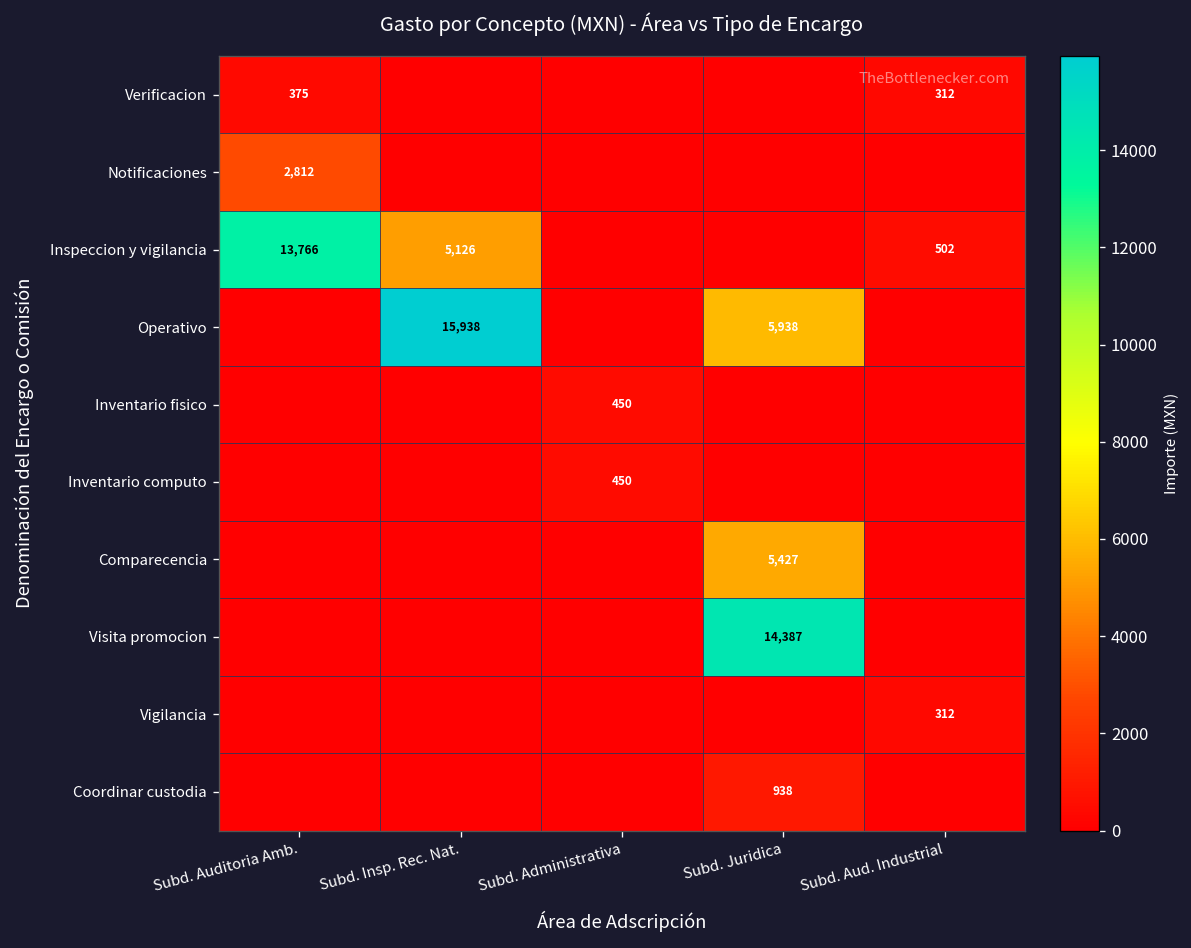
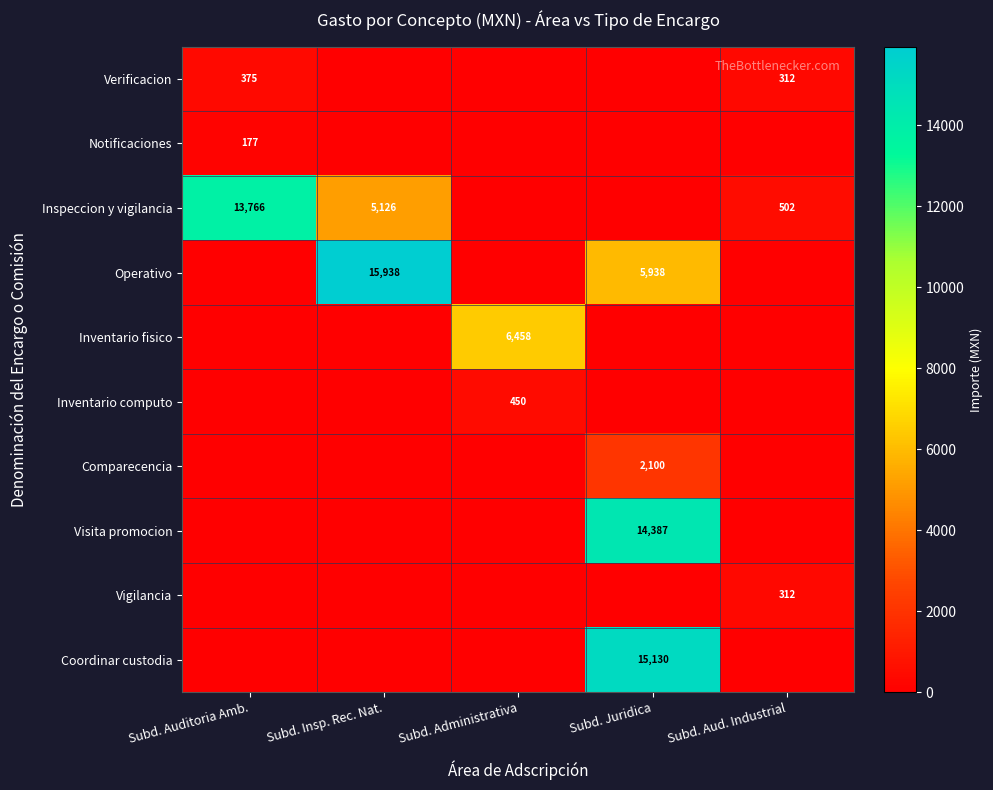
  {
    "Verificacion": {
      "Subd. Auditoria Amb.": "375"
    },
    "Notificaciones": {
-     "Subd. Auditoria Amb.": "2,812"
+     "Subd. Auditoria Amb.": "177"
    },
    "Inspeccion y vigilancia": {
      "Subd. Auditoria Amb.": "13,766",
      "Subd. Insp. Rec. Nat.": "5,126",
      "Subd. Aud. Industrial": "502"
    },
    "Operativo": {
      "Subd. Insp. Rec. Nat.": "15,938",
      "Subd. Juridica": "5,938"
    },
    "Inventario fisico": {
-     "Subd. Administrativa": "450"
+     "Subd. Administrativa": "6,458"
    },
    "Inventario computo": {
      "Subd. Administrativa": "450"
    },
    "Comparecencia": {
-     "Subd. Juridica": "5,427"
+     "Subd. Juridica": "2,100"
    },
    "Visita promocion": {
      "Subd. Juridica": "14,387"
    },
    "Vigilancia": {
      "Subd. Aud. Industrial": "312"
    },
    "Coordinar custodia": {
-     "Subd. Juridica": "938"
+     "Subd. Juridica": "15,130"
    }
  }
